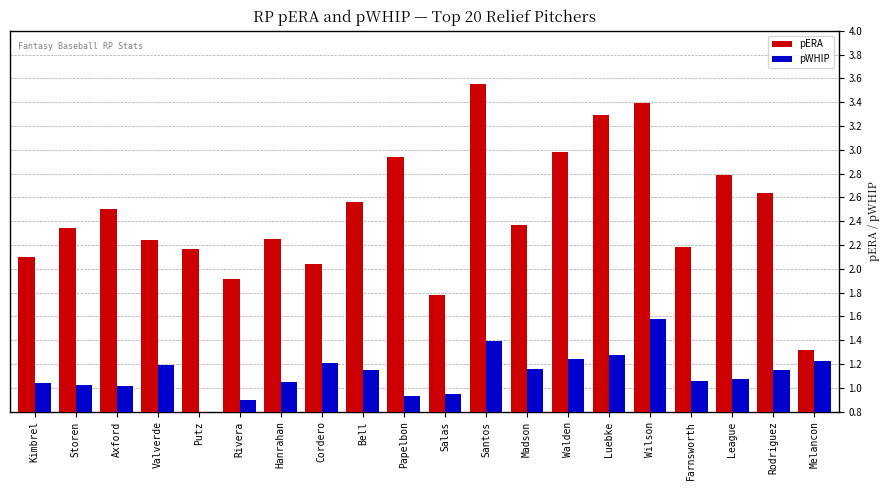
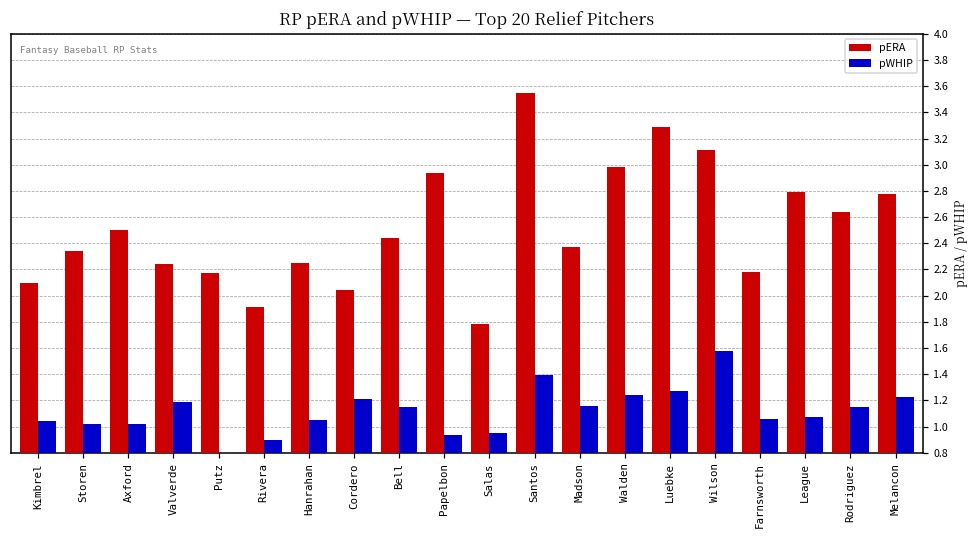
  {
    "pERA": {
      "Kimbrel": 2.10,
      "Storen": 2.34,
      "Axford": 2.50,
      "Valverde": 2.24,
      "Putz": 2.17,
      "Rivera": 1.91,
      "Hanrahan": 2.25,
      "Cordero": 2.04,
-     "Bell": 2.56,
+     "Bell": 2.44,
      "Papelbon": 2.94,
      "Salas": 1.78,
      "Santos": 3.55,
      "Madson": 2.37,
      "Walden": 2.98,
      "Luebke": 3.29,
-     "Wilson": 3.39,
+     "Wilson": 3.11,
      "Farnsworth": 2.18,
      "League": 2.79,
      "Rodriguez": 2.64,
-     "Melancon": 1.32
+     "Melancon": 2.78
    },
    "pWHIP": {
      "Kimbrel": 1.04,
      "Storen": 1.02,
      "Axford": 1.02,
      "Valverde": 1.19,
      "Rivera": 0.90,
      "Hanrahan": 1.05,
      "Cordero": 1.21,
      "Bell": 1.15,
      "Papelbon": 0.93,
      "Salas": 0.95,
      "Santos": 1.39,
      "Madson": 1.15,
      "Walden": 1.24,
      "Luebke": 1.27,
      "Wilson": 1.58,
      "Farnsworth": 1.06,
      "League": 1.08,
      "Rodriguez": 1.15,
      "Melancon": 1.22
    }
  }
